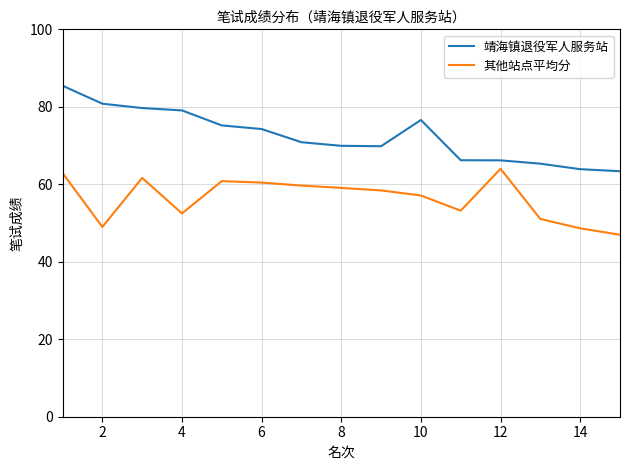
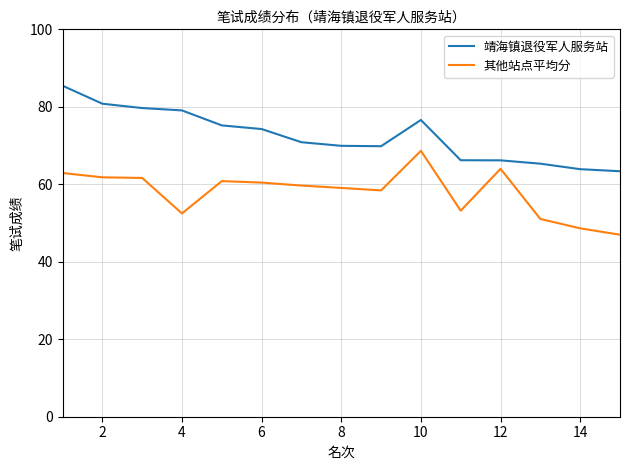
  {
    "靖海镇退役军人服务站": {
      "2": 81,
      "4": 79,
      "6": 74,
      "8": 70,
      "10": 77,
      "12": 66,
      "14": 64
    },
    "其他站点平均分": {
-     "2": 49,
+     "2": 62,
      "4": 52,
      "6": 60,
      "8": 59,
-     "10": 57,
+     "10": 69,
      "12": 64,
      "14": 49
    }
  }
